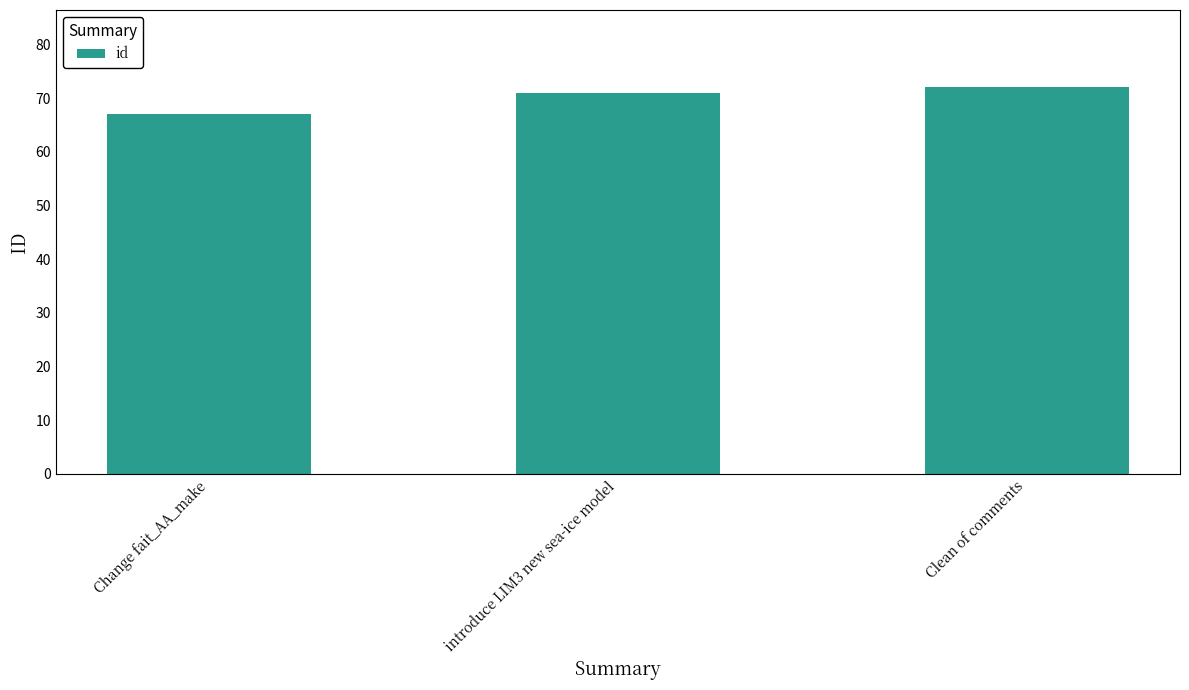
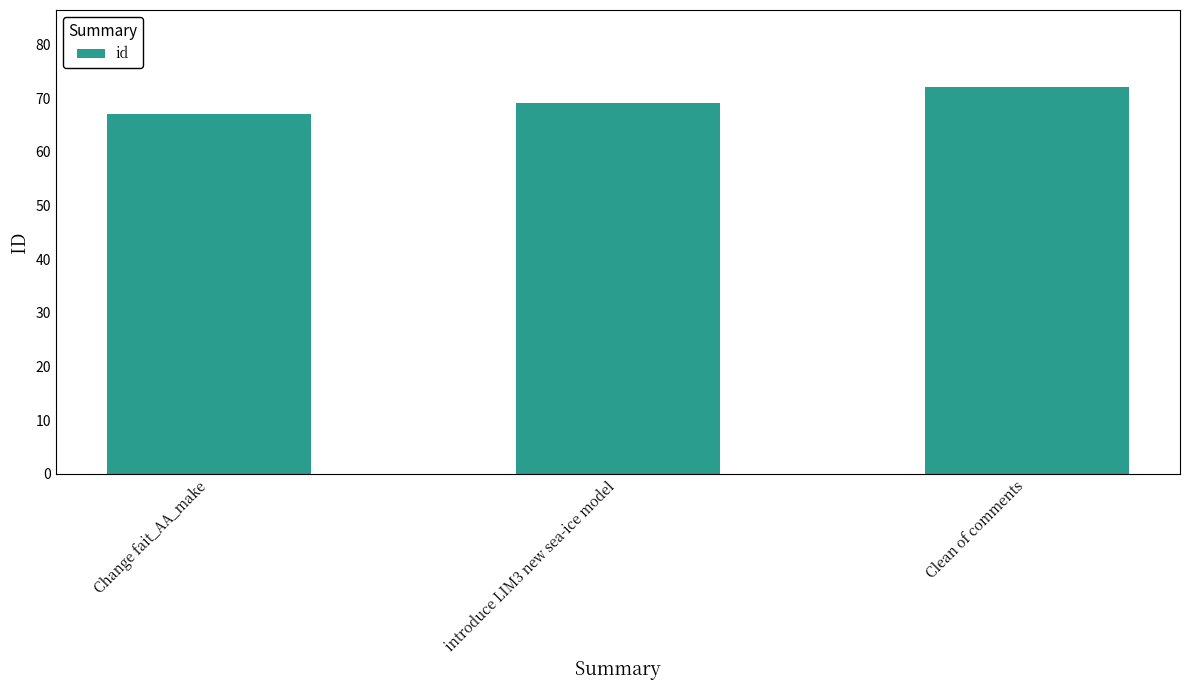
  {
    "Change fait_AA_make": 67,
-   "introduce LIM3 new sea-ice model": 71,
+   "introduce LIM3 new sea-ice model": 69,
    "Clean of comments": 72
  }
